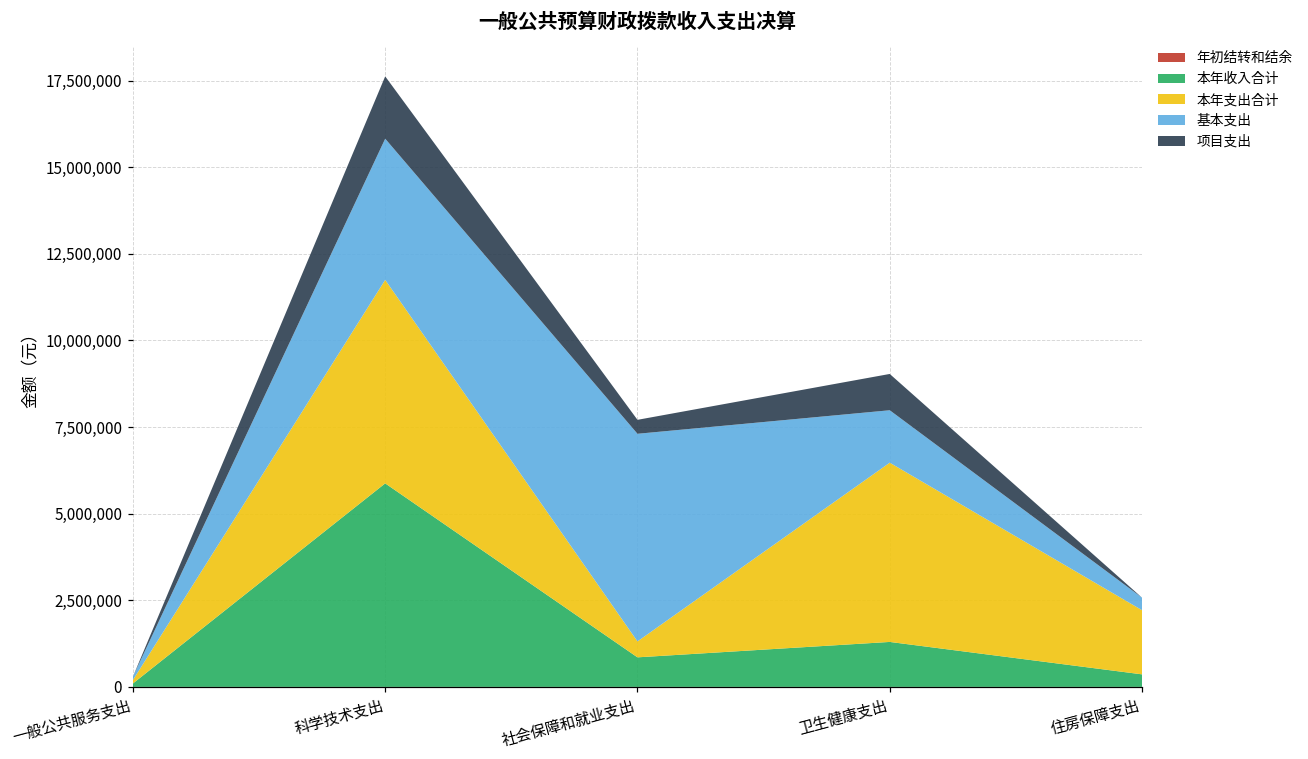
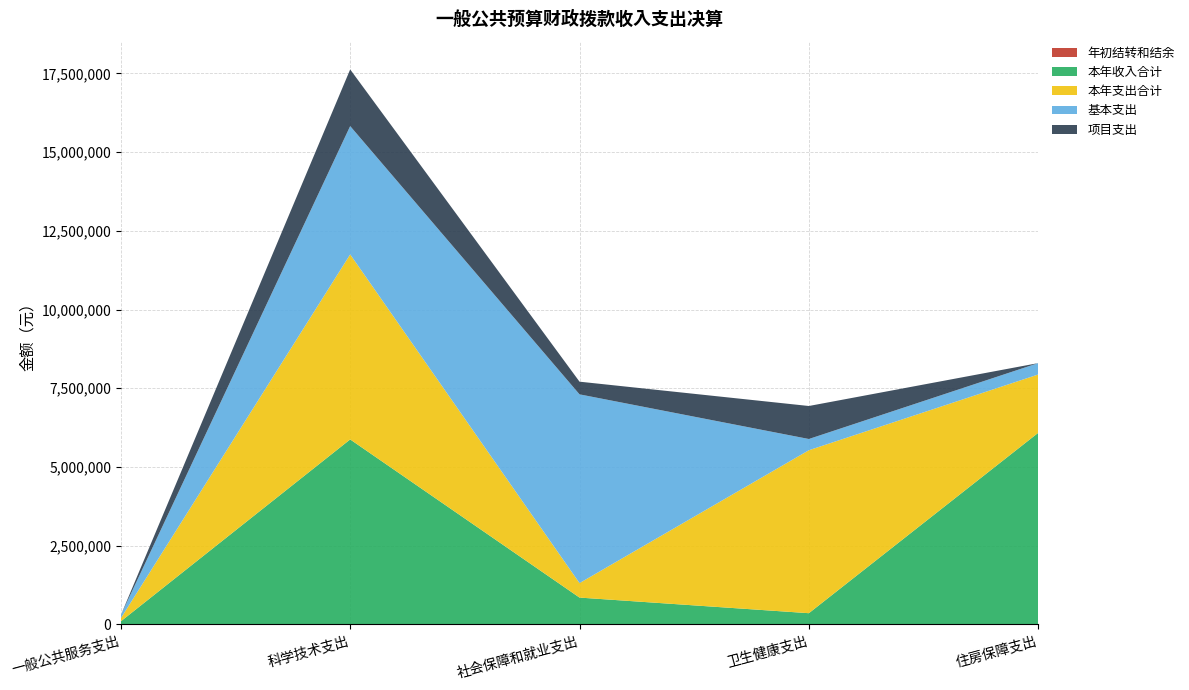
  {
    "年初结转和结余": {
      "一般公共服务支出": "0",
      "科学技术支出": "0",
      "社会保障和就业支出": "0",
      "卫生健康支出": "0",
      "住房保障支出": "0"
    },
    "本年收入合计": {
      "一般公共服务支出": "100,000",
      "科学技术支出": "5,900,000",
      "社会保障和就业支出": "900,000",
-     "卫生健康支出": "1,300,000",
-     "住房保障支出": "400,000"
+     "卫生健康支出": "400,000",
+     "住房保障支出": "6,100,000"
    },
    "本年支出合计": {
      "一般公共服务支出": "100,000",
      "科学技术支出": "5,900,000",
      "社会保障和就业支出": "500,000",
      "卫生健康支出": "5,200,000",
      "住房保障支出": "1,900,000"
    },
    "基本支出": {
      "科学技术支出": "4,100,000",
      "社会保障和就业支出": "6,000,000",
-     "卫生健康支出": "1,500,000"
+     "卫生健康支出": "400,000"
    },
    "项目支出": {
      "科学技术支出": "1,800,000",
      "社会保障和就业支出": "400,000",
      "卫生健康支出": "1,000,000"
    }
  }
